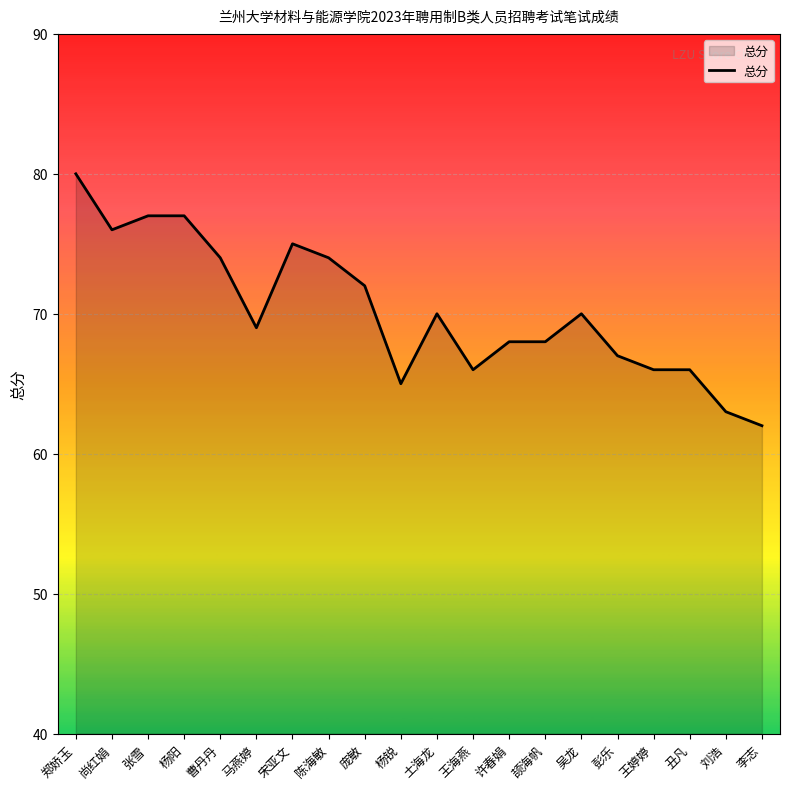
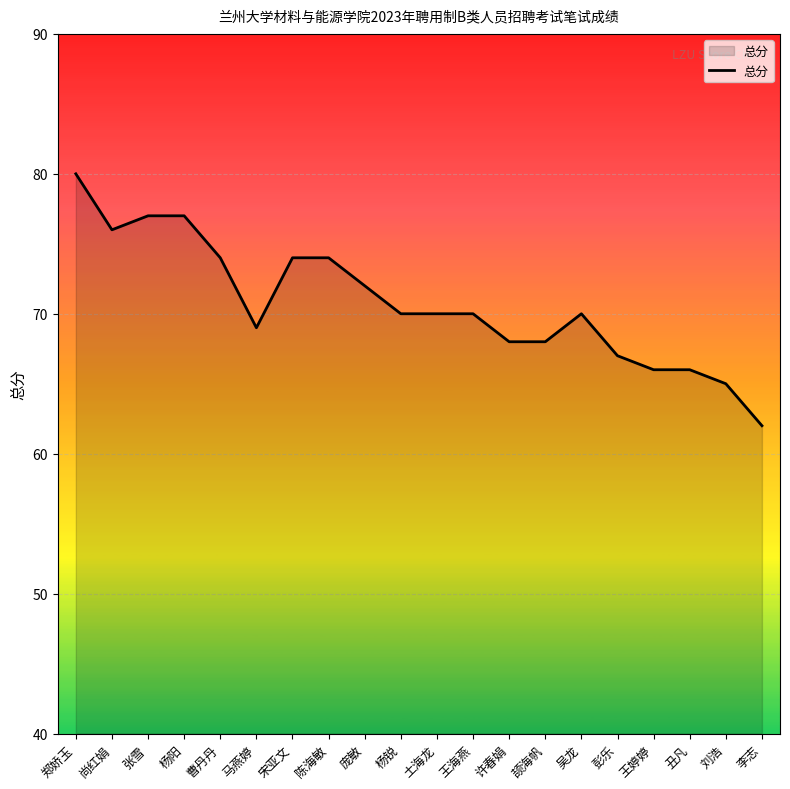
  {
    "郑娇玉": 80,
    "尚红娟": 76,
    "张雪": 77,
    "杨阳": 77,
    "曹丹丹": 74,
    "马燕婷": 69,
-   "宋亚文": 75,
+   "宋亚文": 74,
    "陈海敏": 74,
    "庞敏": 72,
-   "杨锐": 65,
+   "杨锐": 70,
    "土海龙": 70,
-   "王海燕": 66,
+   "王海燕": 70,
    "许春娟": 68,
    "颉海帆": 68,
    "吴龙": 70,
    "彭乐": 67,
    "王婷婷": 66,
    "丑凡": 66,
-   "刘浩": 63,
+   "刘浩": 65,
    "李志": 62
  }
